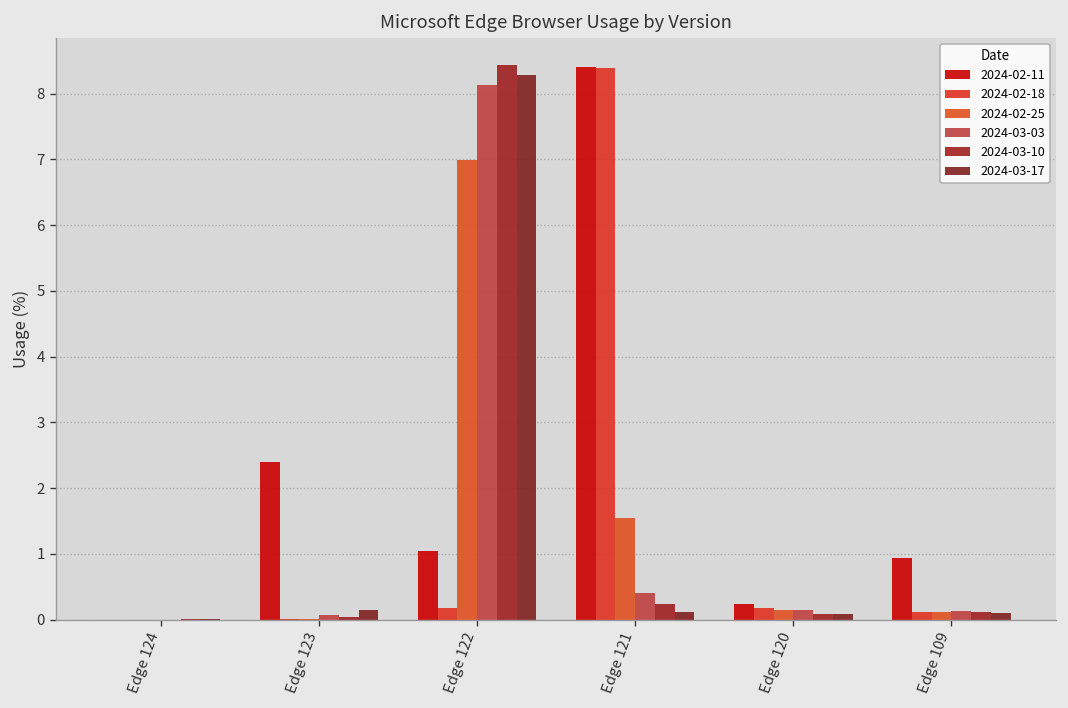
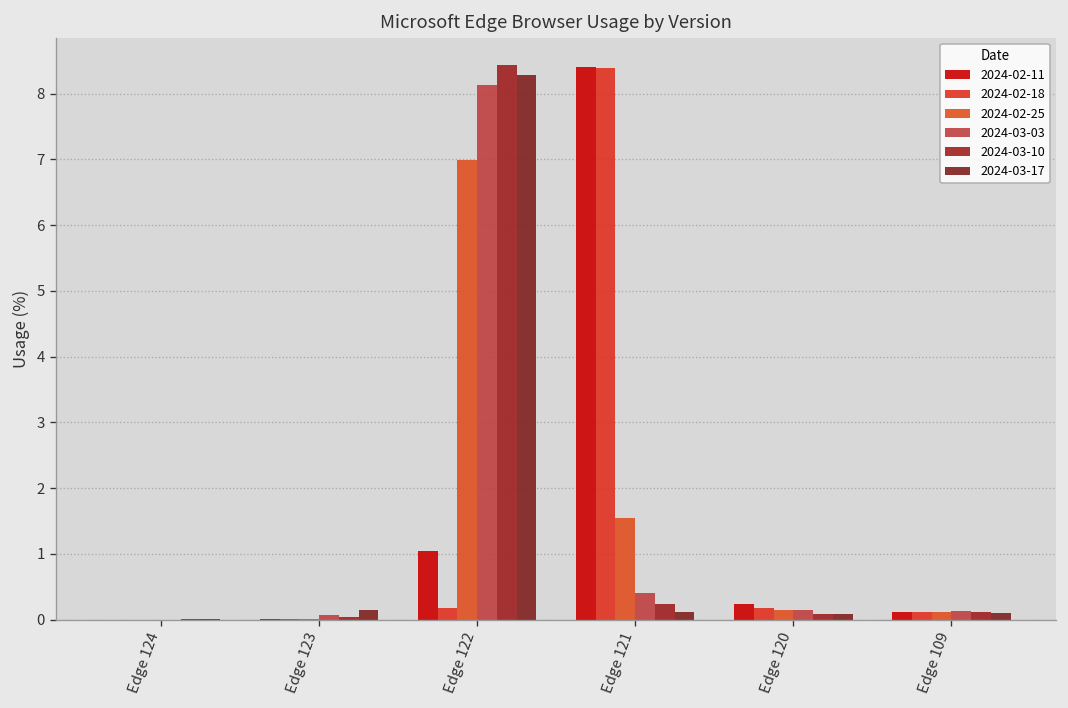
  {
    "2024-02-11": {
      "Edge 124": 0.0,
-     "Edge 123": 2.4,
+     "Edge 123": 0.0,
      "Edge 122": 1.0,
      "Edge 121": 8.4,
      "Edge 120": 0.2,
-     "Edge 109": 0.9
+     "Edge 109": 0.1
    }
  }
